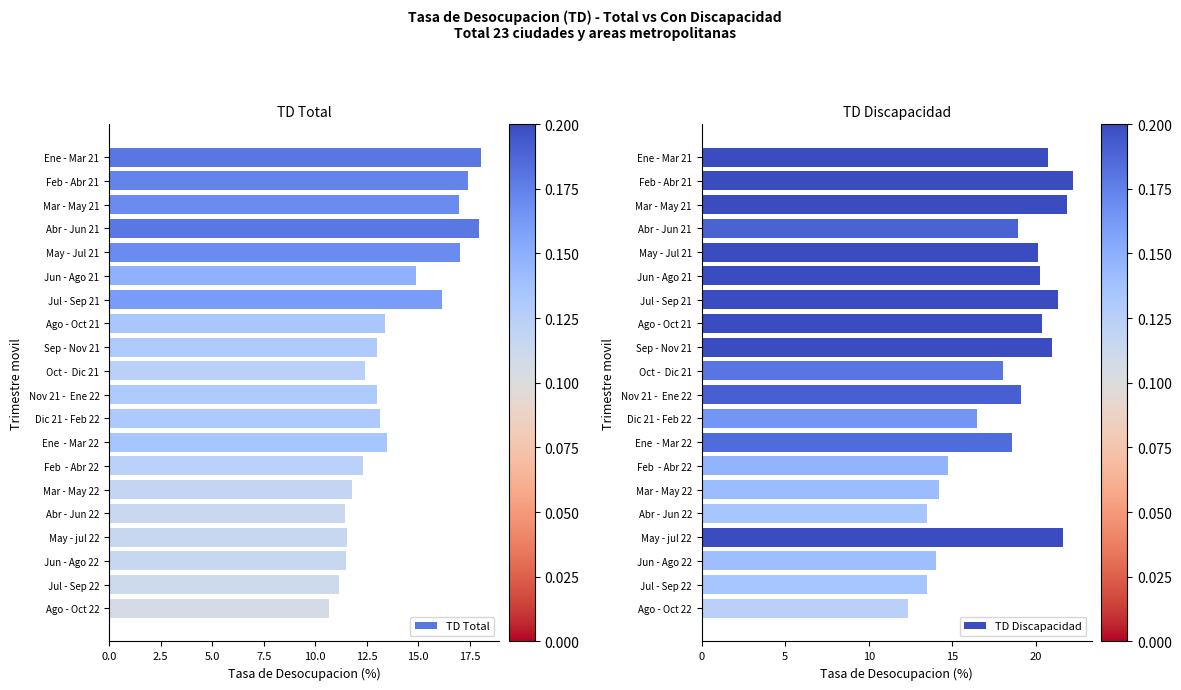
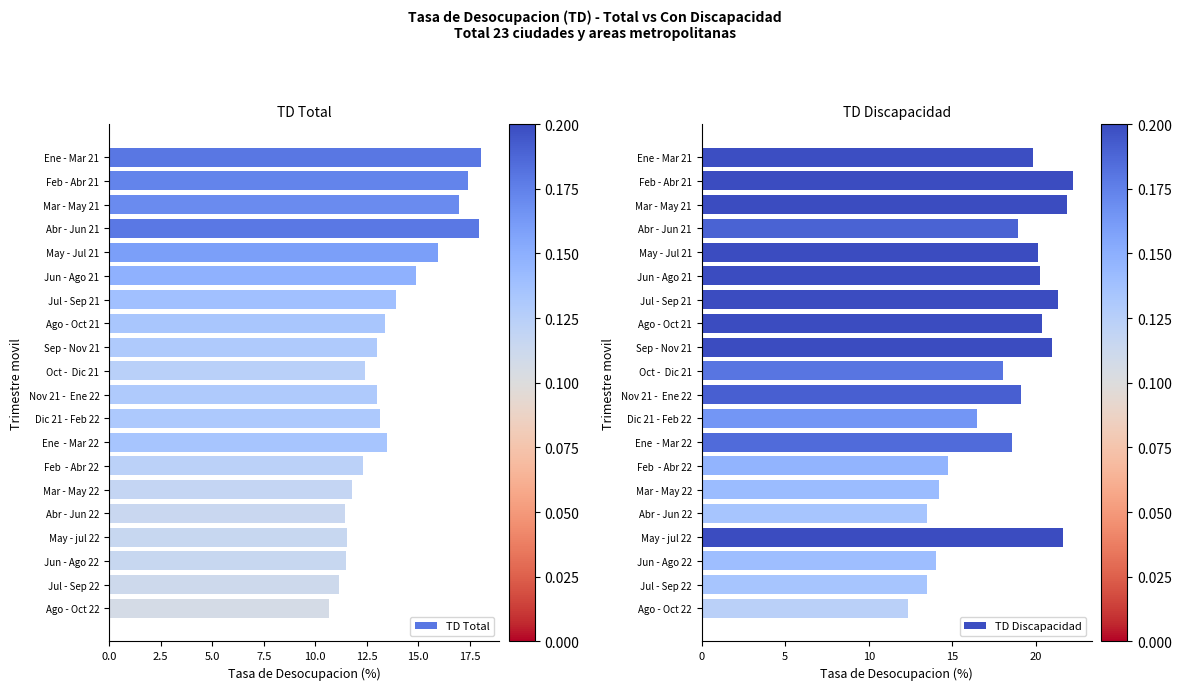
  {
    "TD Total": {
      "Ene - Mar 21": 18.0,
      "Feb - Abr 21": 17.4,
      "Mar - May 21": 17.0,
      "Abr - Jun 21": 17.9,
-     "May - Jul 21": 17.0,
+     "May - Jul 21": 16.0,
      "Jun - Ago 21": 14.9,
-     "Jul - Sep 21": 16.2,
+     "Jul - Sep 21": 13.9,
      "Ago - Oct 21": 13.4,
      "Sep - Nov 21": 13.0,
      "Oct - Dic 21": 12.4,
      "Nov 21 - Ene 22": 13.0,
      "Dic 21 - Feb 22": 13.2,
      "Ene - Mar 22": 13.5,
      "Feb - Abr 22": 12.3,
      "Mar - May 22": 11.8,
      "Abr - Jun 22": 11.5,
      "May - jul 22": 11.5,
      "Jun - Ago 22": 11.5,
      "Jul - Sep 22": 11.1,
      "Ago - Oct 22": 10.7
    },
    "TD Discapacidad": {
-     "Ene - Mar 21": 20.7,
+     "Ene - Mar 21": 19.8,
      "Feb - Abr 21": 22.2,
      "Mar - May 21": 21.9,
      "Abr - Jun 21": 18.9,
      "May - Jul 21": 20.1,
      "Jun - Ago 21": 20.3,
      "Jul - Sep 21": 21.3,
      "Ago - Oct 21": 20.4,
      "Sep - Nov 21": 21.0,
      "Oct - Dic 21": 18.0,
      "Nov 21 - Ene 22": 19.1,
      "Dic 21 - Feb 22": 16.5,
      "Ene - Mar 22": 18.5,
      "Feb - Abr 22": 14.8,
      "Mar - May 22": 14.2,
      "Abr - Jun 22": 13.5,
      "May - jul 22": 21.6,
      "Jun - Ago 22": 14.0,
      "Jul - Sep 22": 13.5,
      "Ago - Oct 22": 12.4
    }
  }
